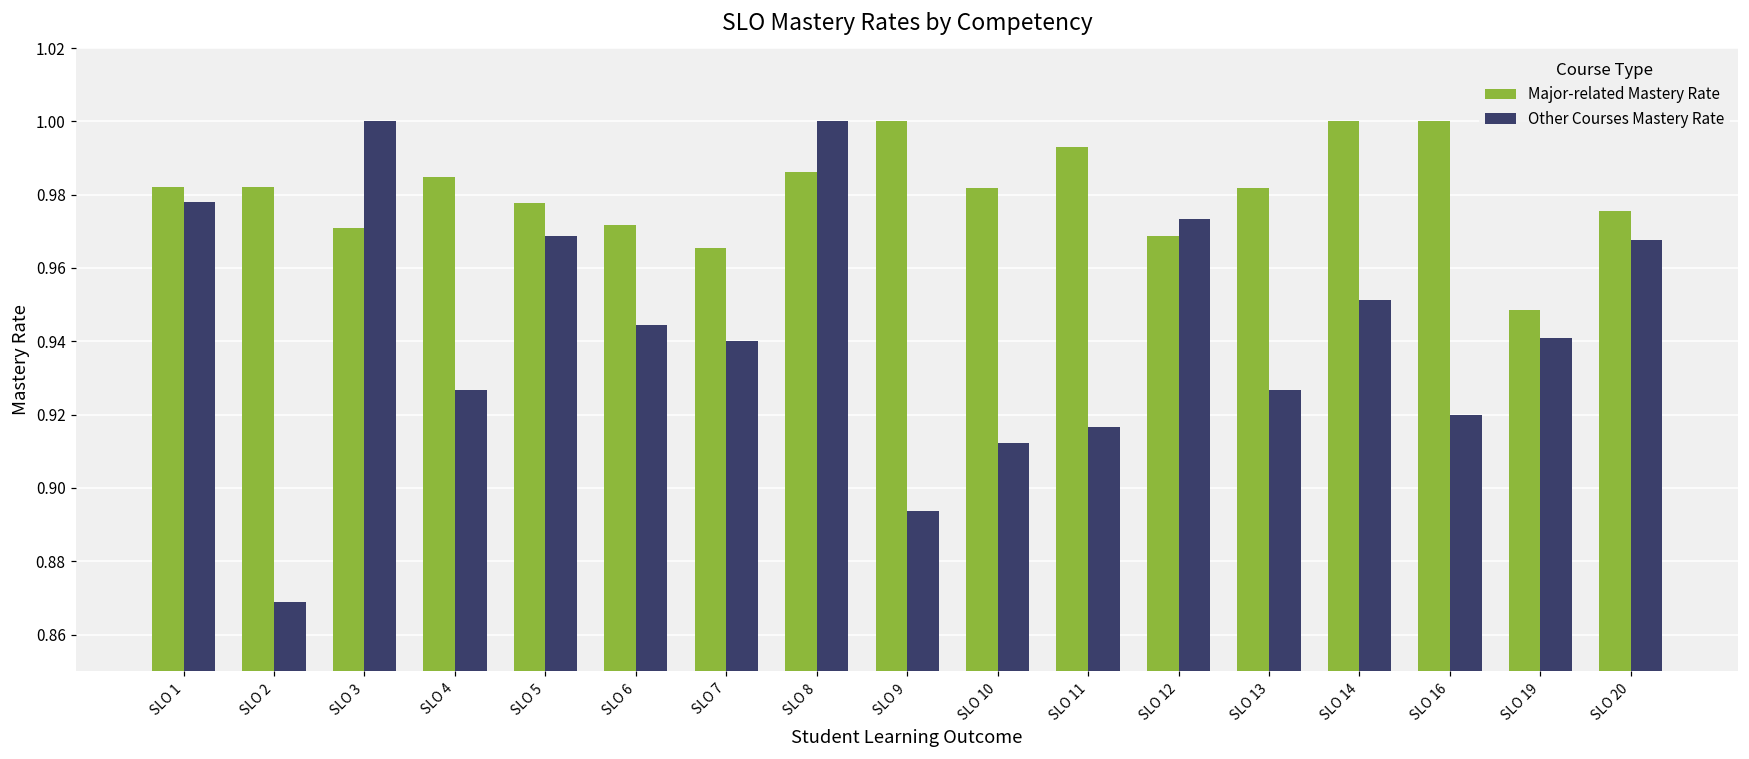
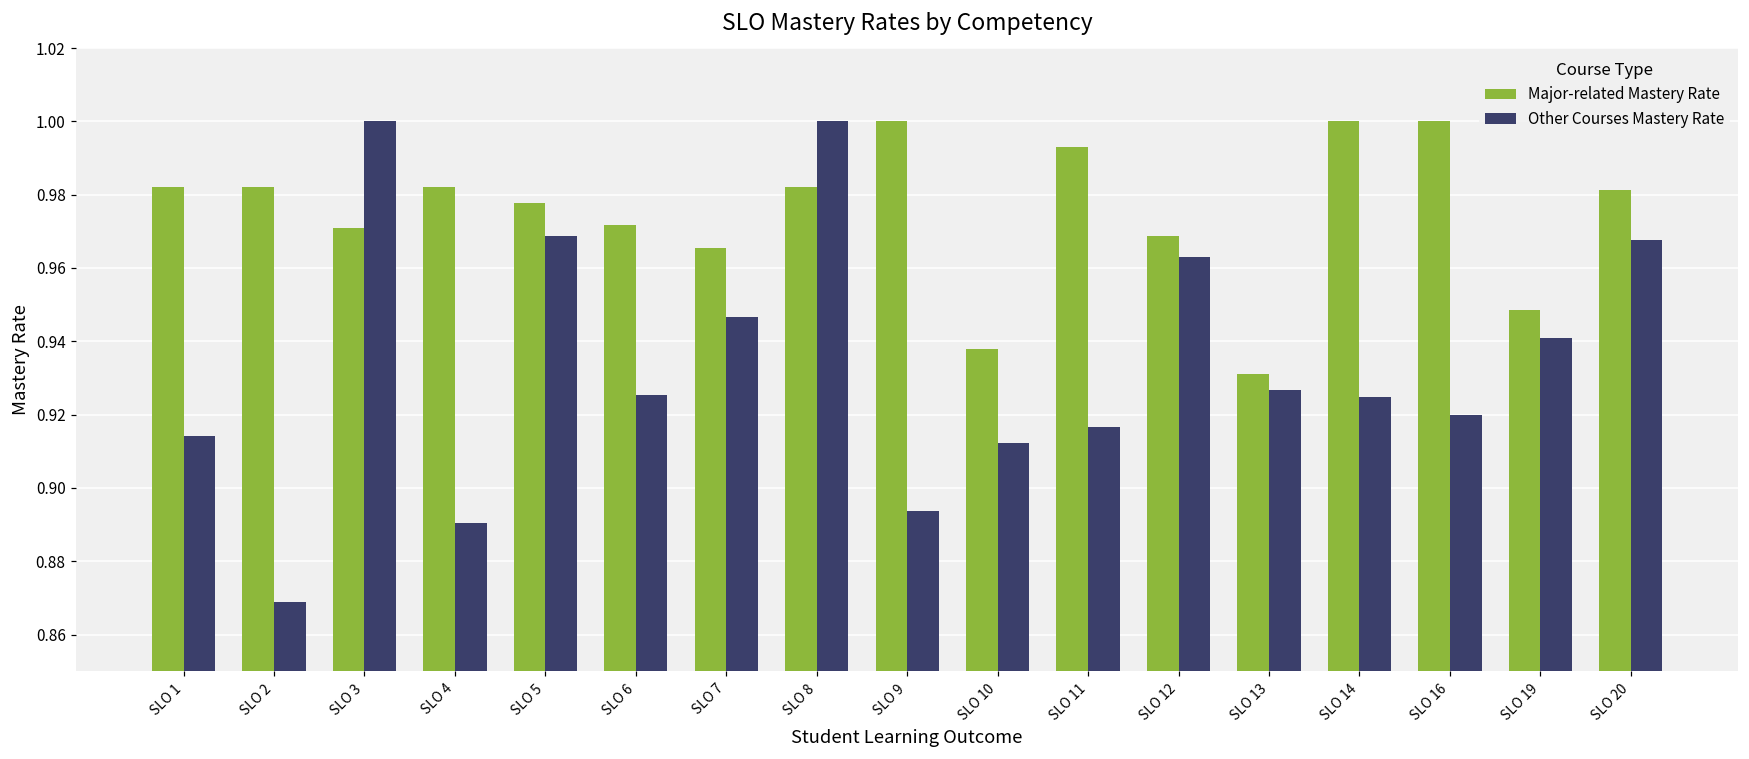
  {
    "Major-related Mastery Rate": {
      "SLO 1": 0.982,
      "SLO 2": 0.982,
      "SLO 3": 0.971,
-     "SLO 4": 0.985,
+     "SLO 4": 0.982,
      "SLO 5": 0.978,
      "SLO 6": 0.972,
      "SLO 7": 0.966,
-     "SLO 8": 0.986,
+     "SLO 8": 0.982,
      "SLO 9": 1.000,
-     "SLO 10": 0.982,
+     "SLO 10": 0.938,
      "SLO 11": 0.993,
      "SLO 12": 0.969,
-     "SLO 13": 0.982,
+     "SLO 13": 0.931,
      "SLO 14": 1.000,
      "SLO 16": 1.000,
      "SLO 19": 0.949,
-     "SLO 20": 0.976
+     "SLO 20": 0.981
    },
    "Other Courses Mastery Rate": {
-     "SLO 1": 0.978,
+     "SLO 1": 0.914,
      "SLO 2": 0.869,
      "SLO 3": 1.000,
-     "SLO 4": 0.927,
+     "SLO 4": 0.891,
      "SLO 5": 0.969,
-     "SLO 6": 0.944,
-     "SLO 7": 0.940,
+     "SLO 6": 0.925,
+     "SLO 7": 0.947,
      "SLO 8": 1.000,
      "SLO 9": 0.894,
      "SLO 10": 0.912,
      "SLO 11": 0.917,
-     "SLO 12": 0.973,
+     "SLO 12": 0.963,
      "SLO 13": 0.927,
-     "SLO 14": 0.951,
+     "SLO 14": 0.925,
      "SLO 16": 0.920,
      "SLO 19": 0.941,
      "SLO 20": 0.968
    }
  }
